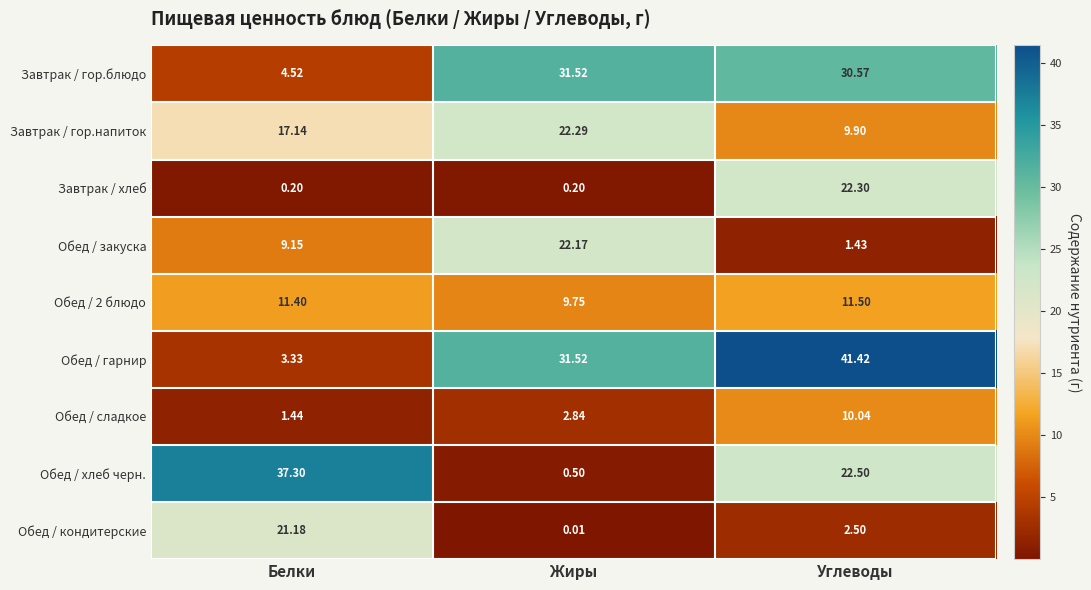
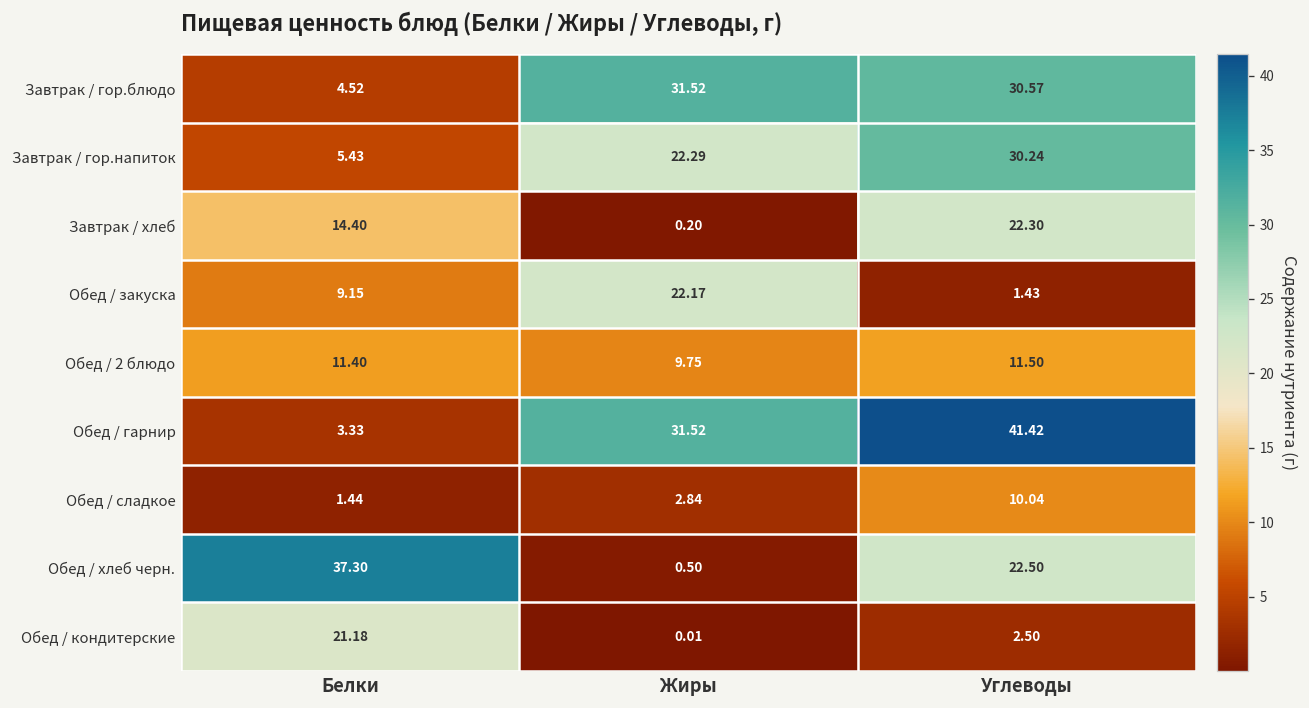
  {
    "Завтрак / гор.блюдо": {
      "Белки": 4.52,
      "Жиры": 31.52,
      "Углеводы": 30.57
    },
    "Завтрак / гор.напиток": {
-     "Белки": 17.14,
+     "Белки": 5.43,
      "Жиры": 22.29,
-     "Углеводы": 9.90
+     "Углеводы": 30.24
    },
    "Завтрак / хлеб": {
-     "Белки": 0.20,
+     "Белки": 14.40,
      "Жиры": 0.20,
      "Углеводы": 22.30
    },
    "Обед / закуска": {
      "Белки": 9.15,
      "Жиры": 22.17,
      "Углеводы": 1.43
    },
    "Обед / 2 блюдо": {
      "Белки": 11.40,
      "Жиры": 9.75,
      "Углеводы": 11.50
    },
    "Обед / гарнир": {
      "Белки": 3.33,
      "Жиры": 31.52,
      "Углеводы": 41.42
    },
    "Обед / сладкое": {
      "Белки": 1.44,
      "Жиры": 2.84,
      "Углеводы": 10.04
    },
    "Обед / хлеб черн.": {
      "Белки": 37.30,
      "Жиры": 0.50,
      "Углеводы": 22.50
    },
    "Обед / кондитерские": {
      "Белки": 21.18,
      "Жиры": 0.01,
      "Углеводы": 2.50
    }
  }
